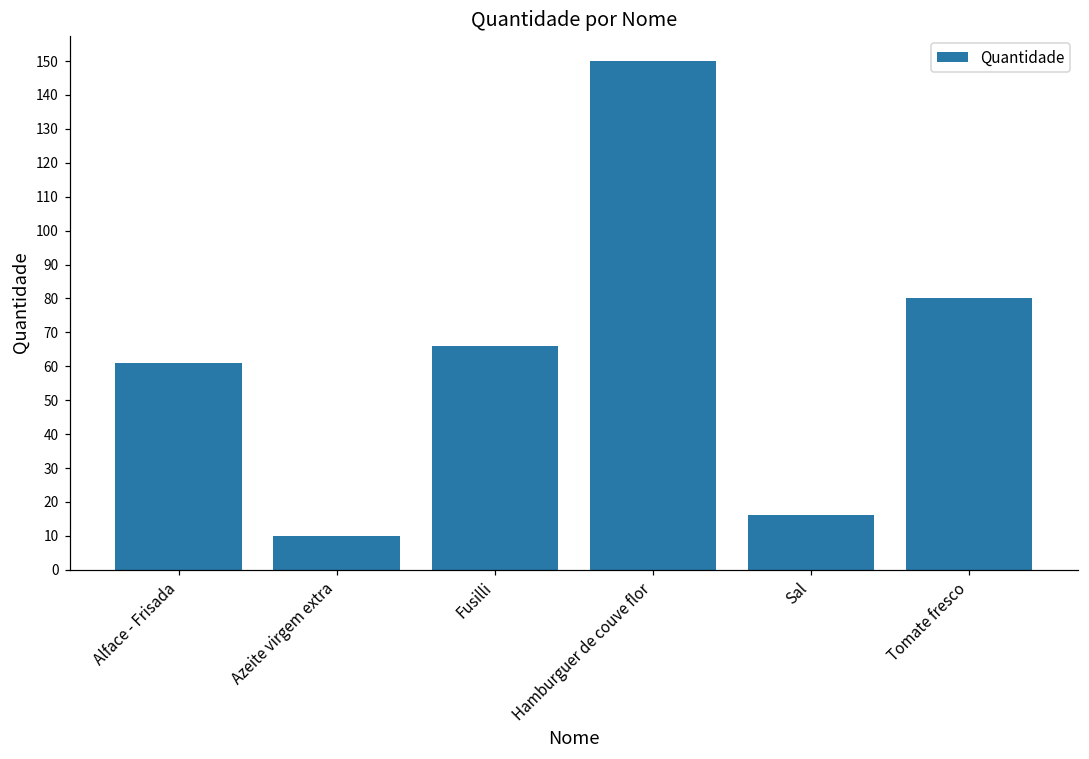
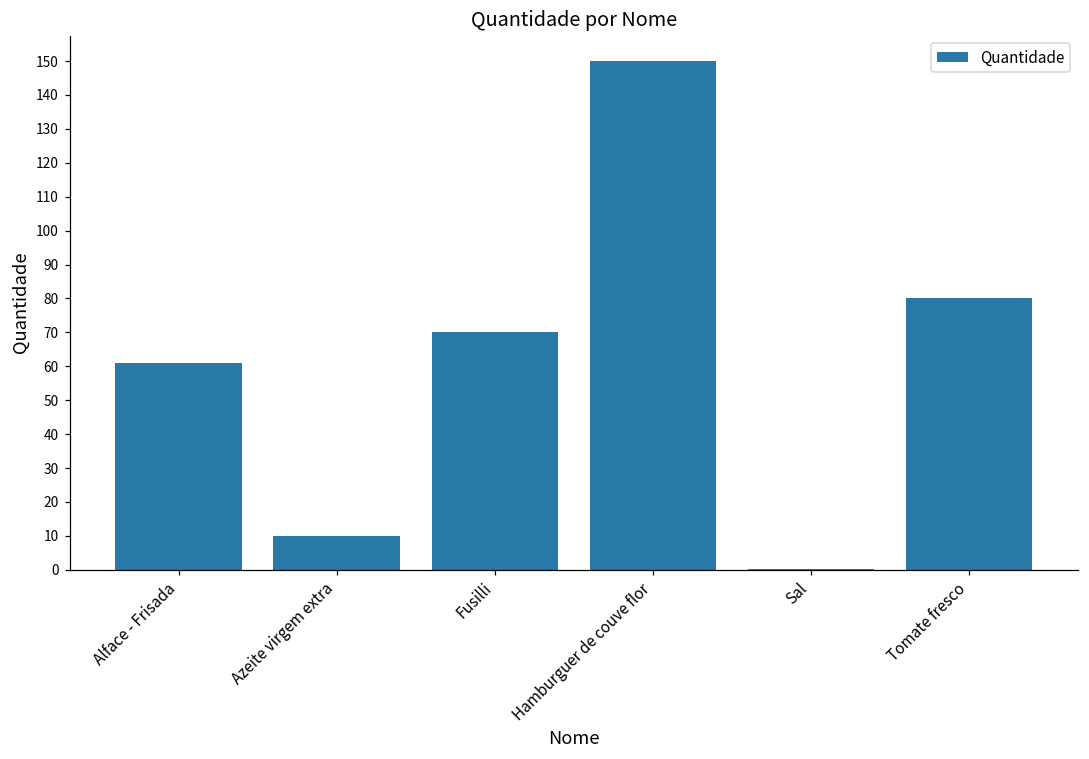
  {
    "Alface - Frisada": 61,
    "Azeite virgem extra": 10,
-   "Fusilli": 66,
+   "Fusilli": 70,
    "Hamburguer de couve flor": 150,
-   "Sal": 16,
+   "Sal": 0,
    "Tomate fresco": 80
  }
